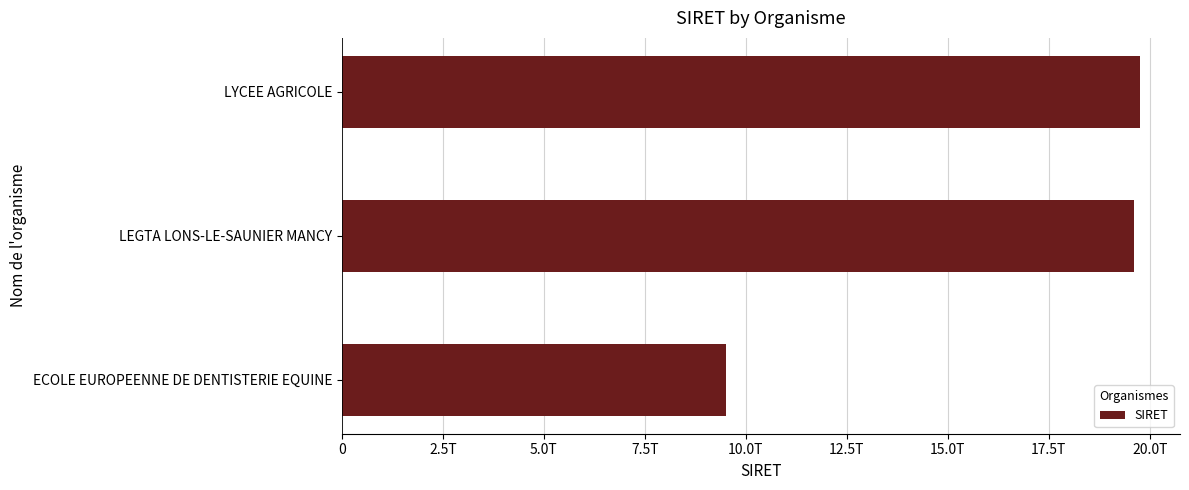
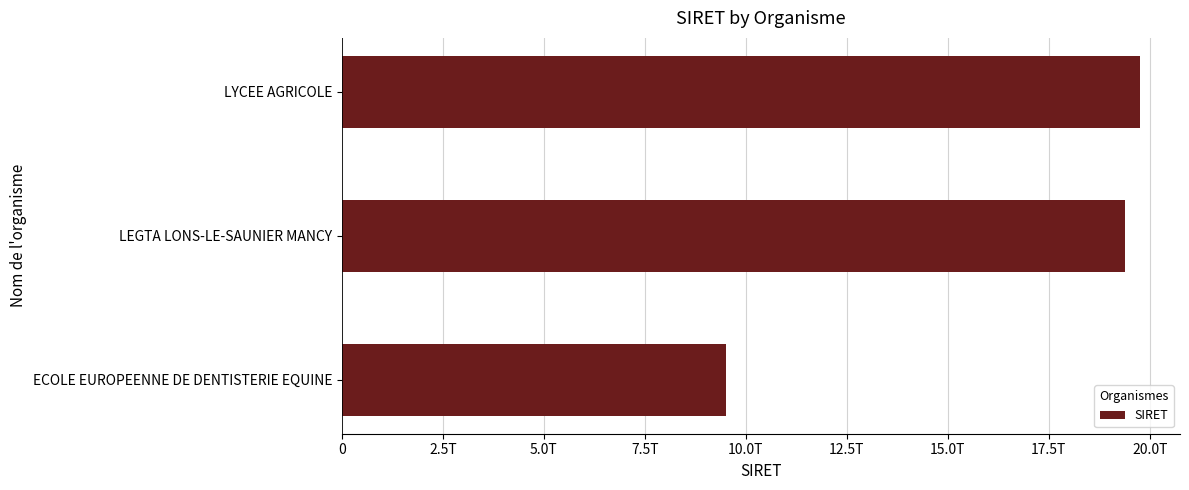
  {
    "LYCEE AGRICOLE": "19.8T",
-   "LEGTA LONS-LE-SAUNIER MANCY": "19.6T",
+   "LEGTA LONS-LE-SAUNIER MANCY": "19.4T",
    "ECOLE EUROPEENNE DE DENTISTERIE EQUINE": "9.5T"
  }
